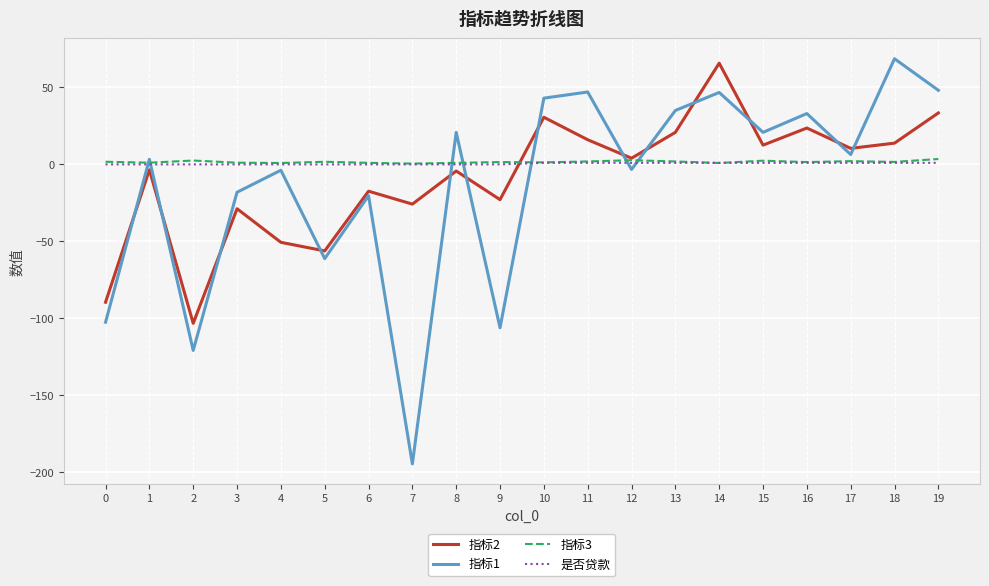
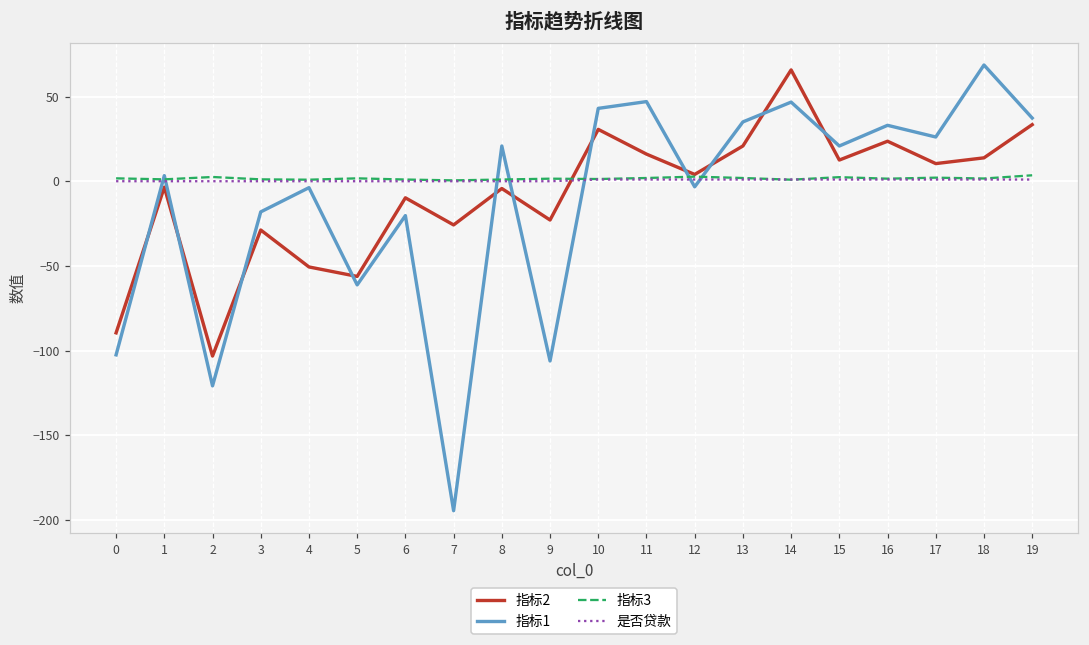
  {
    "指标2": {
      "0": -90,
      "1": -4,
      "2": -103,
      "3": -29,
      "4": -51,
      "5": -56,
-     "6": -17,
+     "6": -10,
      "7": -26,
      "8": -4,
      "9": -23,
      "10": 31,
      "11": 16,
      "13": 21,
      "14": 66,
      "15": 13,
      "16": 24,
      "17": 10,
      "18": 14,
      "19": 33
    },
    "指标1": {
      "0": -103,
      "1": 3,
      "2": -121,
      "3": -18,
      "4": -4,
      "5": -61,
      "6": -20,
      "7": -195,
      "8": 21,
      "9": -106,
      "10": 43,
      "11": 47,
      "12": -3,
      "13": 35,
      "14": 47,
      "15": 21,
      "16": 33,
-     "17": 6,
+     "17": 26,
      "18": 69,
-     "19": 48
+     "19": 37
    },
    "指标3": {
      "0": 2,
      "2": 3,
      "5": 2,
      "19": 4
    },
    "是否贷款": {
      "0": 0,
      "2": 0,
      "5": 0,
      "12": 1,
      "19": 1
    }
  }
